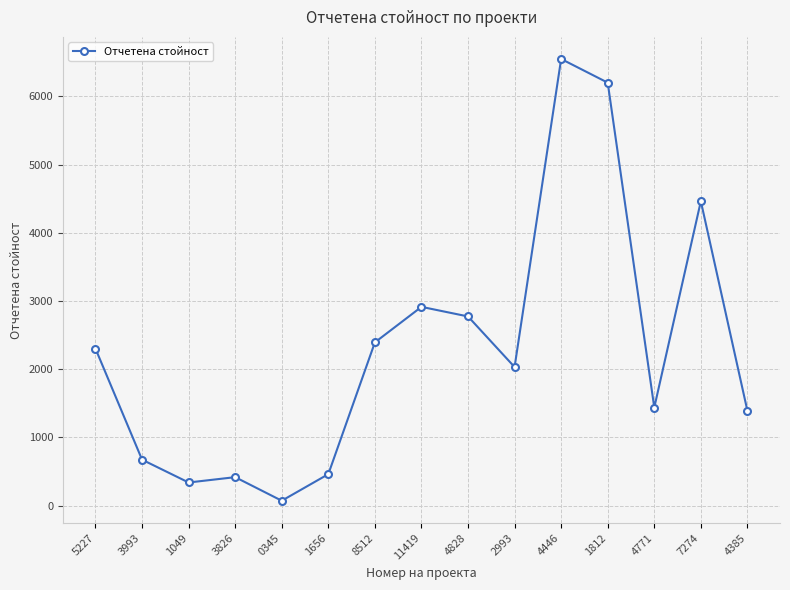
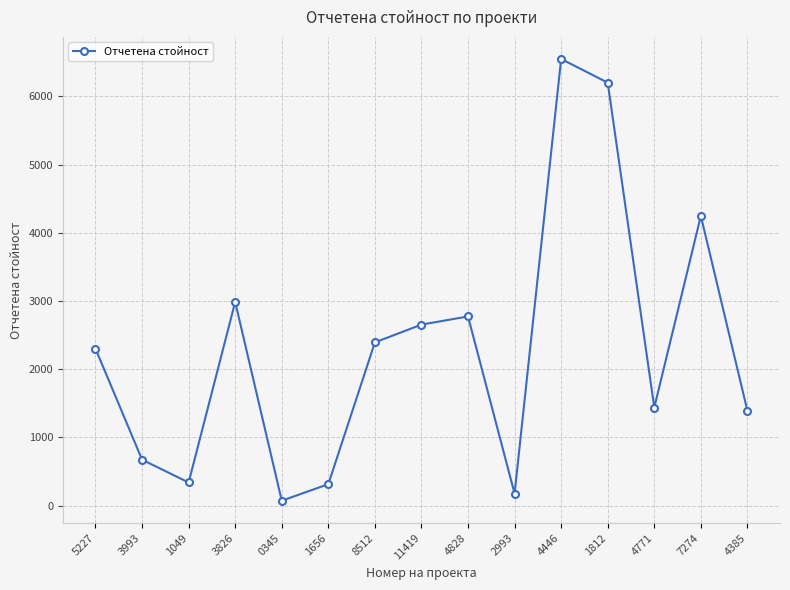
  {
    "5227": 2300,
    "3993": 700,
    "1049": 300,
-   "3826": 400,
+   "3826": 3000,
    "0345": 100,
-   "1656": 500,
+   "1656": 300,
    "8512": 2400,
-   "11419": 2900,
+   "11419": 2700,
    "4828": 2800,
-   "2993": 2000,
+   "2993": 200,
    "4446": 6500,
    "1812": 6200,
    "4771": 1400,
-   "7274": 4500,
+   "7274": 4200,
    "4385": 1400
  }
